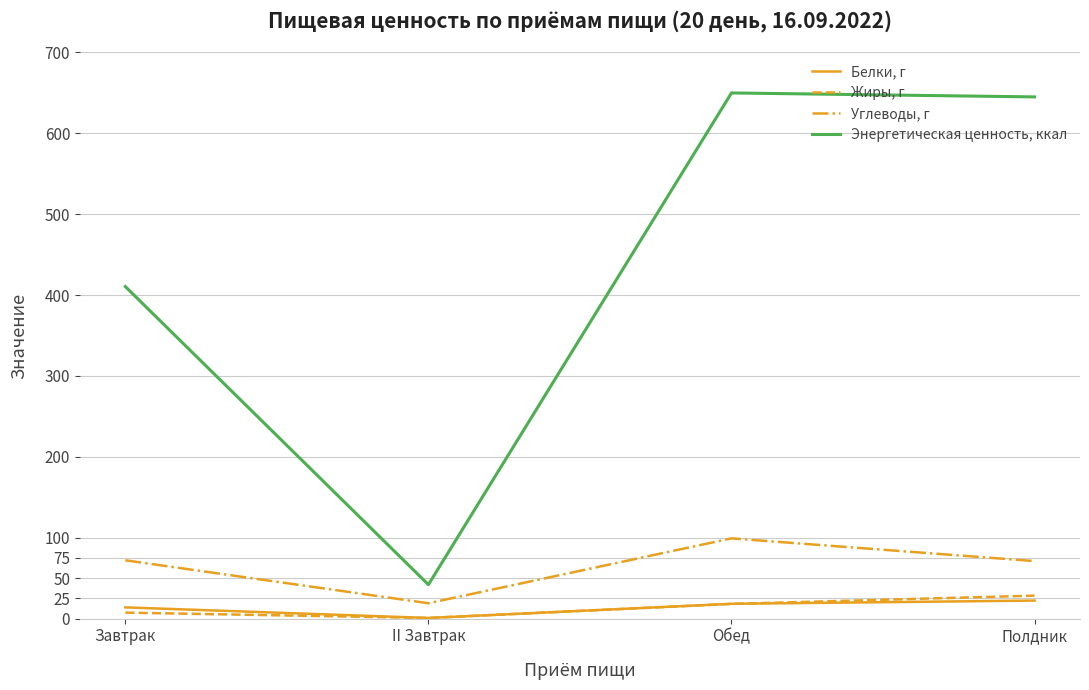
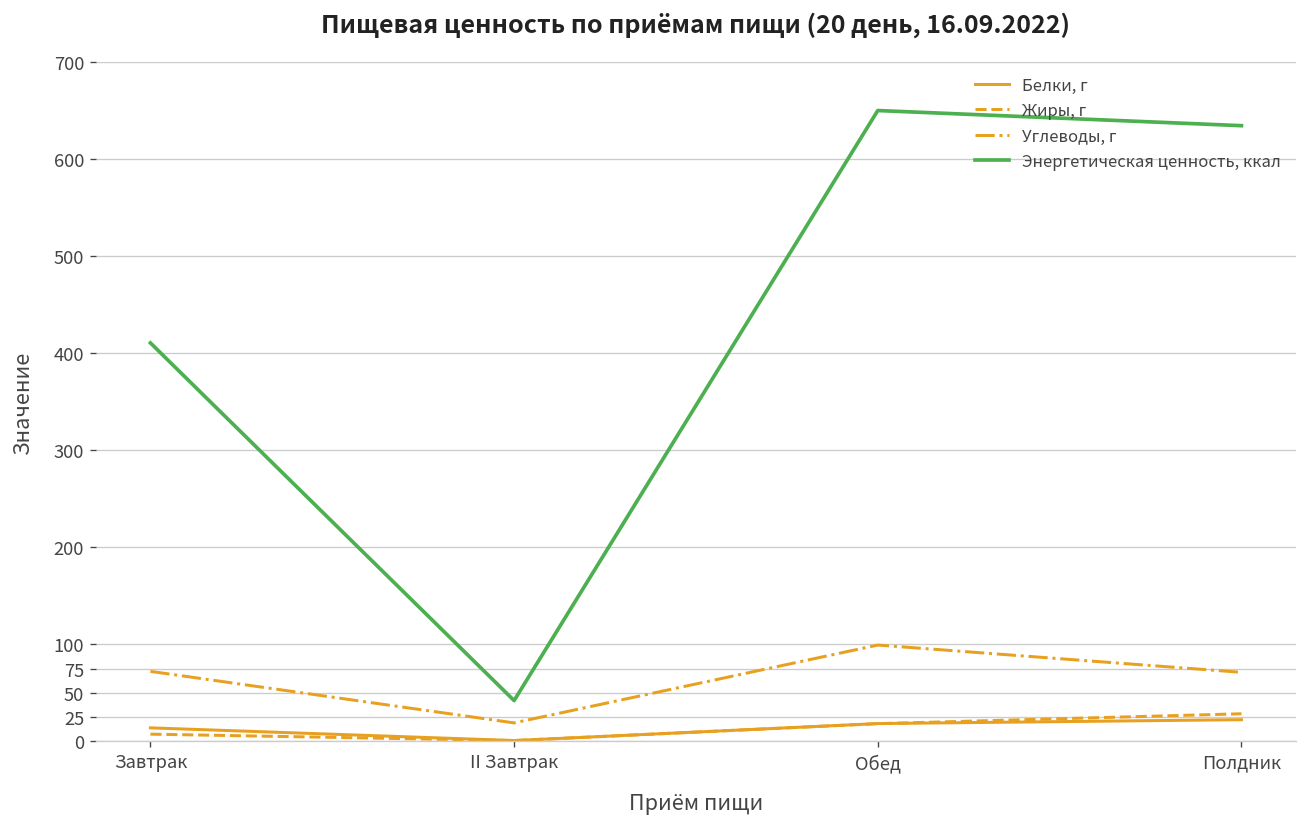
  {
    "Энергетическая ценность, ккал": {
      "Завтрак": 410,
      "II Завтрак": 40,
      "Обед": 650,
-     "Полдник": 650
+     "Полдник": 630
    }
  }
